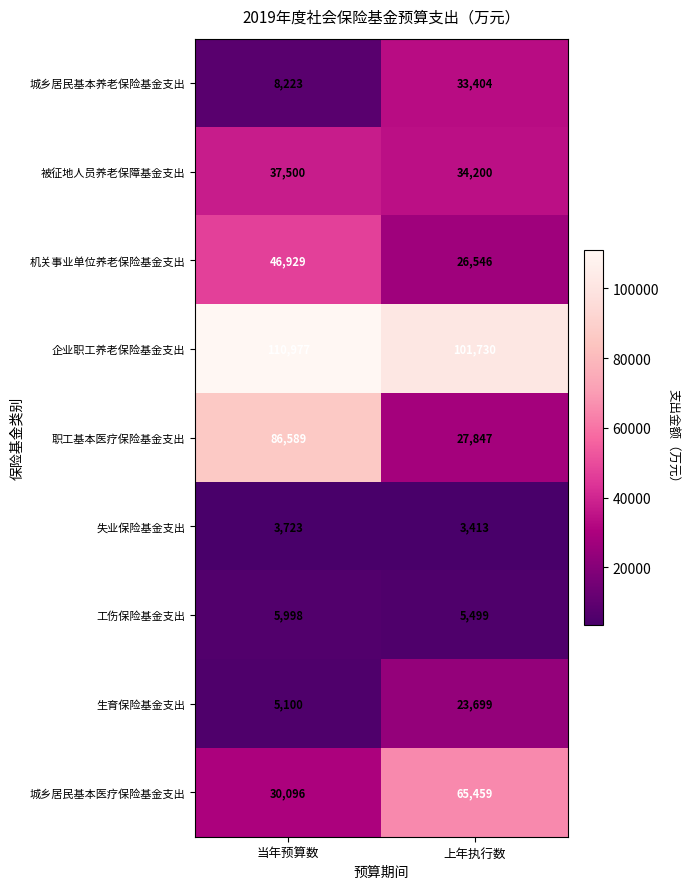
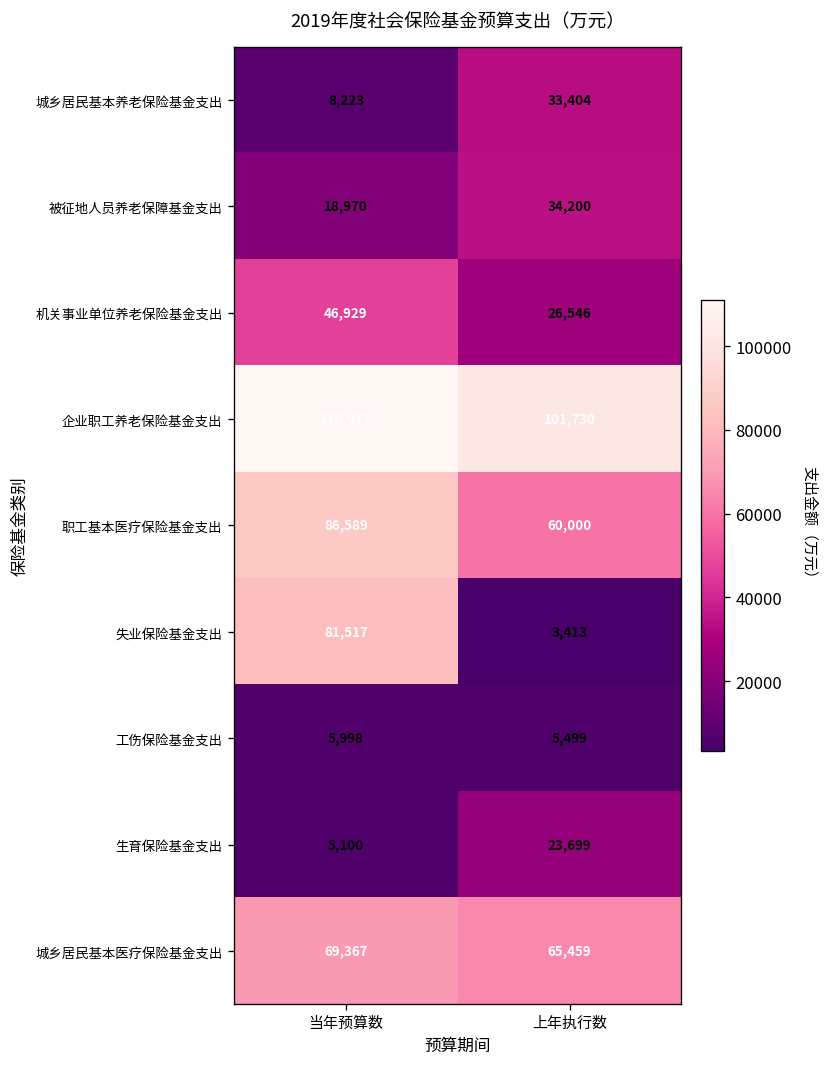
  {
    "城乡居民基本养老保险基金支出": {
      "当年预算数": "8,223",
      "上年执行数": "33,404"
    },
    "被征地人员养老保障基金支出": {
-     "当年预算数": "37,500",
+     "当年预算数": "18,970",
      "上年执行数": "34,200"
    },
    "机关事业单位养老保险基金支出": {
      "当年预算数": "46,929",
      "上年执行数": "26,546"
    },
    "职工基本医疗保险基金支出": {
      "当年预算数": "86,589",
-     "上年执行数": "27,847"
+     "上年执行数": "60,000"
    },
    "失业保险基金支出": {
-     "当年预算数": "3,723",
+     "当年预算数": "81,517",
      "上年执行数": "3,413"
    },
    "工伤保险基金支出": {
      "当年预算数": "5,998",
      "上年执行数": "5,499"
    },
    "生育保险基金支出": {
      "当年预算数": "5,100",
      "上年执行数": "23,699"
    },
    "城乡居民基本医疗保险基金支出": {
-     "当年预算数": "30,096",
+     "当年预算数": "69,367",
      "上年执行数": "65,459"
    }
  }
